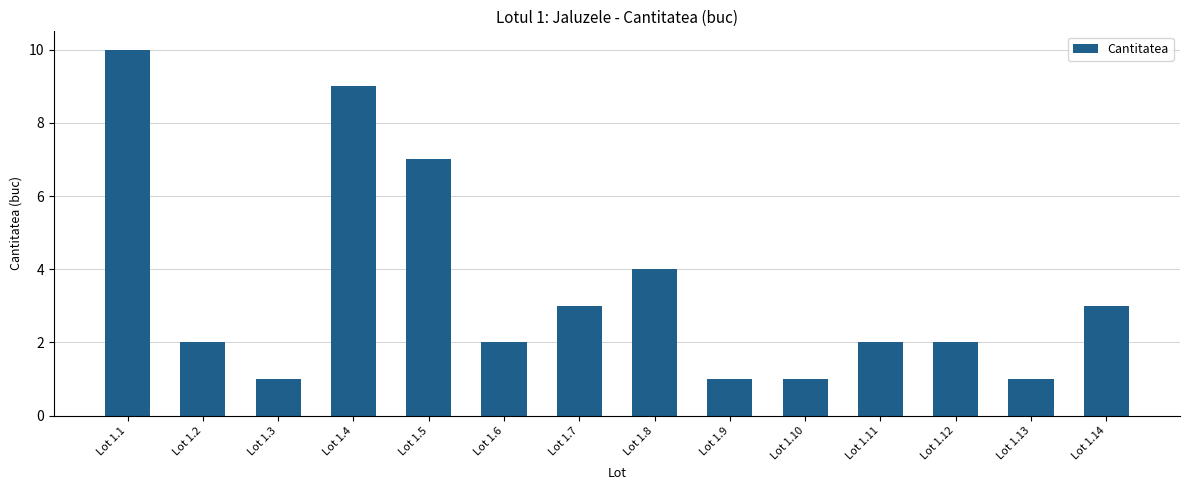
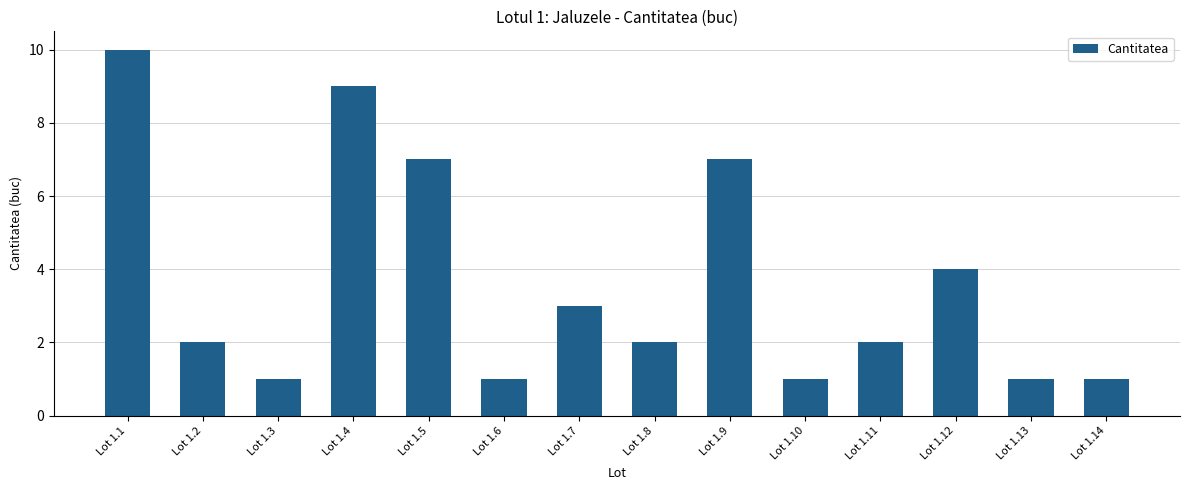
  {
    "Lot 1.1": 10,
    "Lot 1.2": 2,
    "Lot 1.3": 1,
    "Lot 1.4": 9,
    "Lot 1.5": 7,
-   "Lot 1.6": 2,
+   "Lot 1.6": 1,
    "Lot 1.7": 3,
-   "Lot 1.8": 4,
-   "Lot 1.9": 1,
+   "Lot 1.8": 2,
+   "Lot 1.9": 7,
    "Lot 1.10": 1,
    "Lot 1.11": 2,
-   "Lot 1.12": 2,
+   "Lot 1.12": 4,
    "Lot 1.13": 1,
-   "Lot 1.14": 3
+   "Lot 1.14": 1
  }
